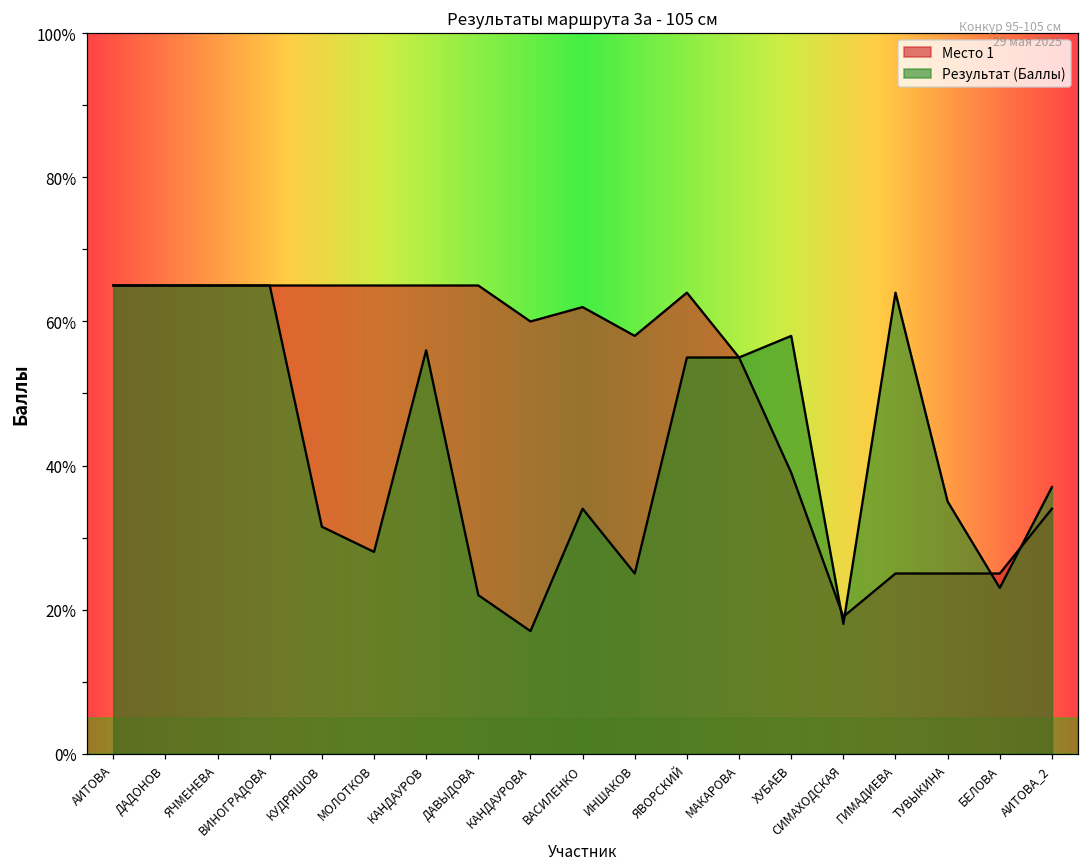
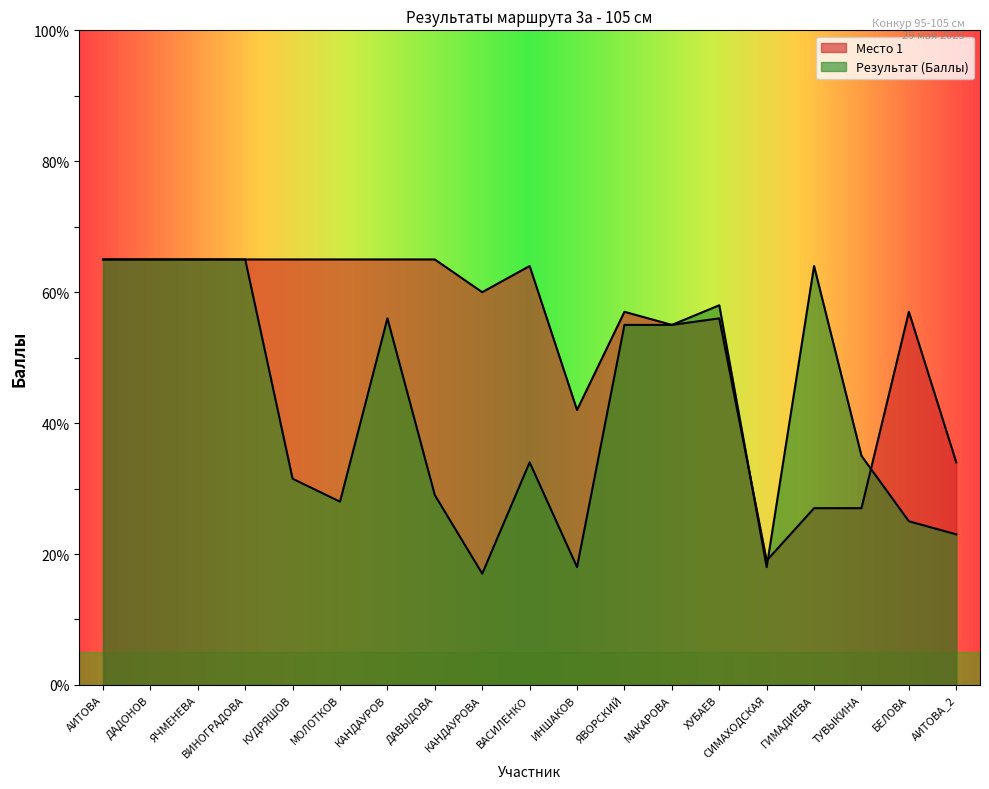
  {
    "Место 1": {
      "КУДРЯШОВ": "65%",
      "МОЛОТКОВ": "65%",
      "КАНДАУРОВ": "65%",
      "ДАВЫДОВА": "65%",
      "КАНДАУРОВА": "60%",
-     "ВАСИЛЕНКО": "62%",
-     "ИНШАКОВ": "58%",
-     "ЯВОРСКИЙ": "64%",
-     "ХУБАЕВ": "39%",
+     "ВАСИЛЕНКО": "64%",
+     "ИНШАКОВ": "42%",
+     "ЯВОРСКИЙ": "57%",
+     "ХУБАЕВ": "56%",
      "СИМАХОДСКАЯ": "19%",
-     "ГИМАДИЕВА": "25%",
-     "ТУВЫКИНА": "25%",
-     "БЕЛОВА": "25%",
+     "ГИМАДИЕВА": "27%",
+     "ТУВЫКИНА": "27%",
+     "БЕЛОВА": "57%",
      "АИТОВА_2": "34%"
    },
    "Результат (Баллы)": {
      "КУДРЯШОВ": "32%",
      "МОЛОТКОВ": "28%",
      "КАНДАУРОВ": "56%",
-     "ДАВЫДОВА": "22%",
+     "ДАВЫДОВА": "29%",
      "КАНДАУРОВА": "17%",
      "ВАСИЛЕНКО": "34%",
-     "ИНШАКОВ": "25%",
+     "ИНШАКОВ": "18%",
      "ЯВОРСКИЙ": "55%",
      "ХУБАЕВ": "58%",
      "СИМАХОДСКАЯ": "18%",
      "ГИМАДИЕВА": "64%",
      "ТУВЫКИНА": "35%",
-     "БЕЛОВА": "23%",
-     "АИТОВА_2": "37%"
+     "БЕЛОВА": "25%",
+     "АИТОВА_2": "23%"
    }
  }
